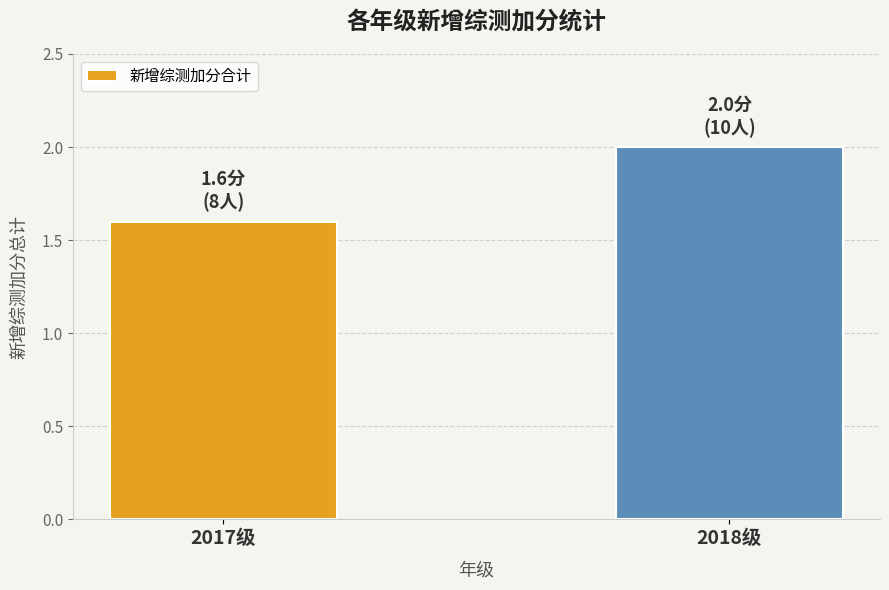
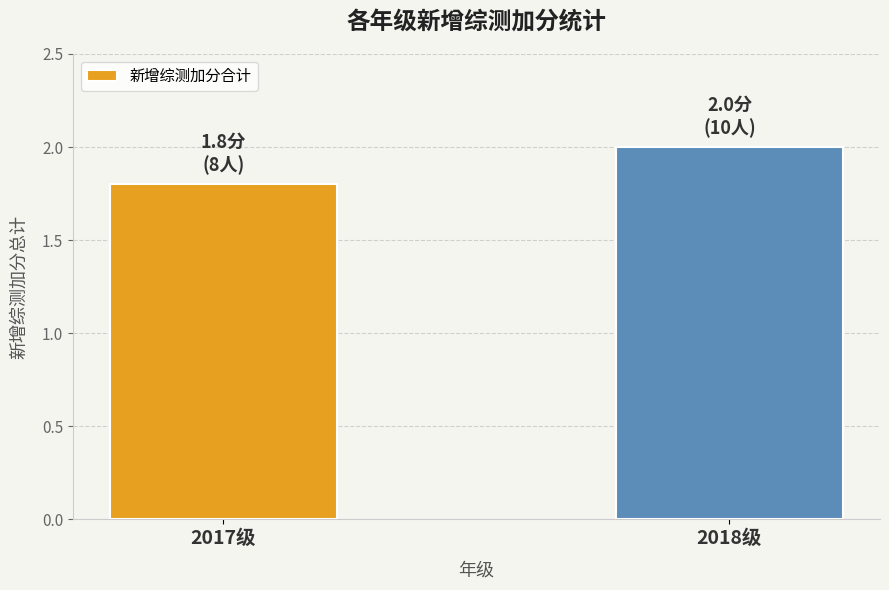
  {
-   "2017级": "1.6分",
+   "2017级": "1.8分",
    "2018级": "2.0分"
  }
